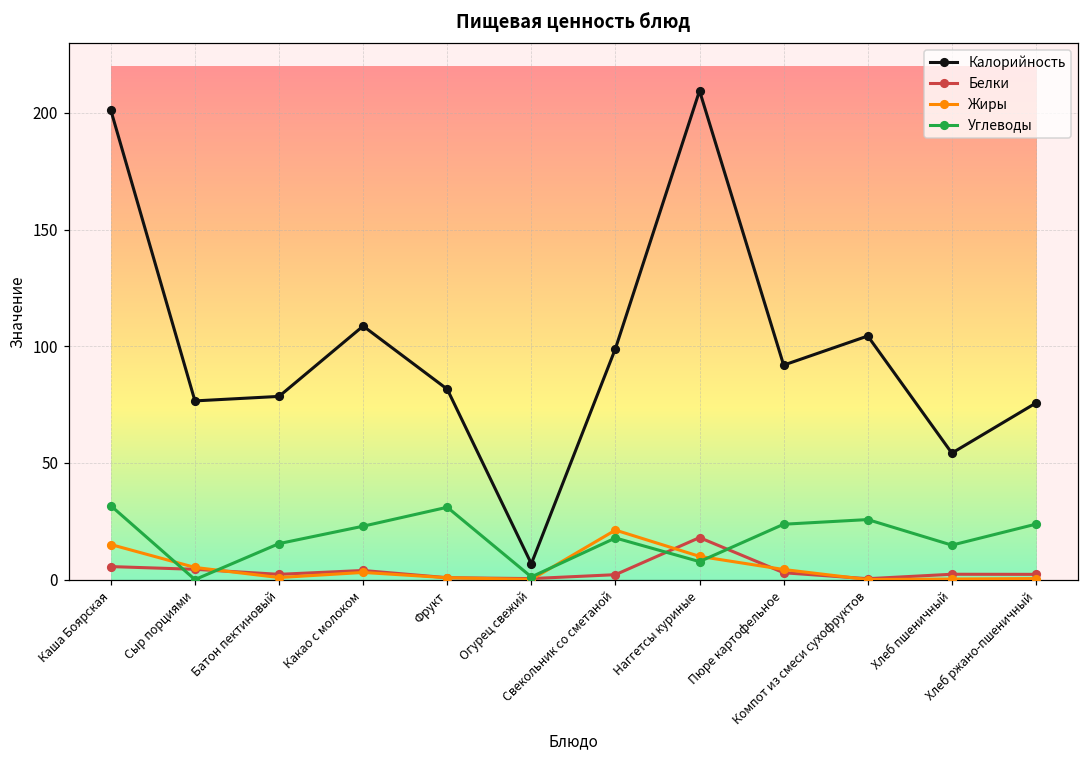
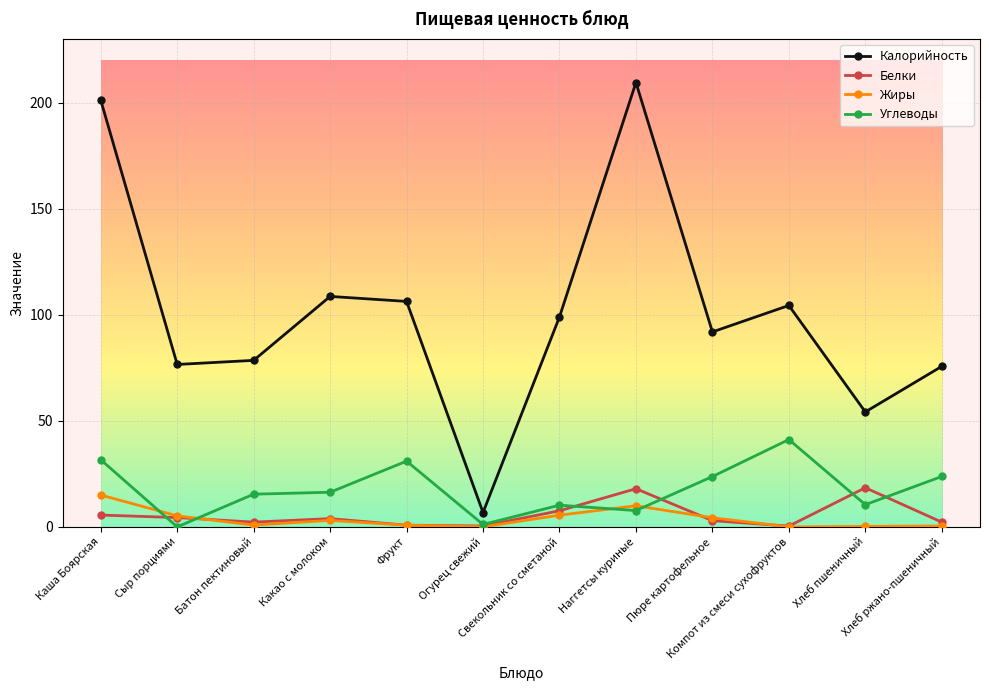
  {
    "Калорийность": {
      "Каша Боярская": 201,
      "Сыр порциями": 77,
      "Батон пектиновый": 79,
      "Какао с молоком": 109,
-     "Фрукт": 82,
+     "Фрукт": 106,
      "Огурец свежий": 7,
      "Свекольник со сметаной": 99,
      "Наггетсы куриные": 210,
      "Пюре картофельное": 92,
      "Компот из смеси сухофруктов": 104,
      "Хлеб пшеничный": 54,
      "Хлеб ржано-пшеничный": 76
    },
    "Белки": {
      "Каша Боярская": 6,
      "Батон пектиновый": 2,
-     "Свекольник со сметаной": 2,
+     "Свекольник со сметаной": 8,
      "Наггетсы куриные": 18,
      "Пюре картофельное": 3,
-     "Хлеб пшеничный": 2,
+     "Хлеб пшеничный": 18,
      "Хлеб ржано-пшеничный": 2
    },
    "Жиры": {
      "Каша Боярская": 15,
      "Батон пектиновый": 1,
-     "Свекольник со сметаной": 21,
+     "Свекольник со сметаной": 6,
      "Наггетсы куриные": 10,
      "Пюре картофельное": 4,
      "Хлеб пшеничный": 0,
      "Хлеб ржано-пшеничный": 0
    },
    "Углеводы": {
      "Каша Боярская": 32,
      "Сыр порциями": 0,
      "Батон пектиновый": 15,
-     "Какао с молоком": 23,
+     "Какао с молоком": 16,
      "Фрукт": 31,
-     "Свекольник со сметаной": 18,
+     "Свекольник со сметаной": 10,
      "Наггетсы куриные": 8,
      "Пюре картофельное": 24,
-     "Компот из смеси сухофруктов": 26,
-     "Хлеб пшеничный": 15,
+     "Компот из смеси сухофруктов": 41,
+     "Хлеб пшеничный": 10,
      "Хлеб ржано-пшеничный": 24
    }
  }
